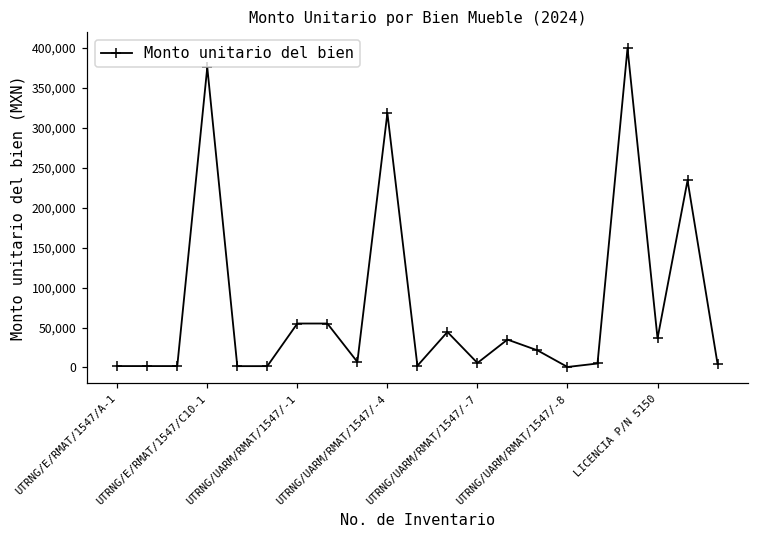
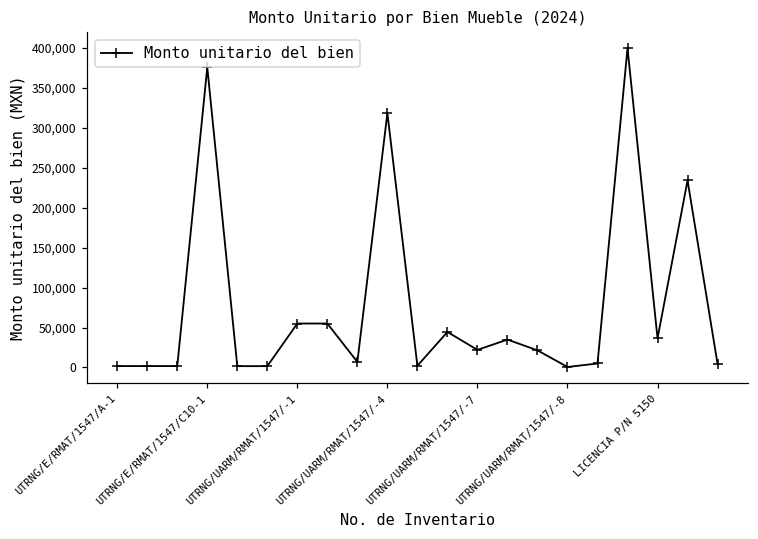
  {
    "UTRNG/E/RMAT/1547/A-1": "0",
    "UTRNG/UARM/RMAT/1547/-1": "60,000",
    "UTRNG/UARM/RMAT/1547/-4": "320,000",
-   "UTRNG/UARM/RMAT/1547/-7": "10,000",
+   "UTRNG/UARM/RMAT/1547/-7": "20,000",
    "UTRNG/UARM/RMAT/1547/-8": "0",
    "LICENCIA P/N 5150": "40,000"
  }
